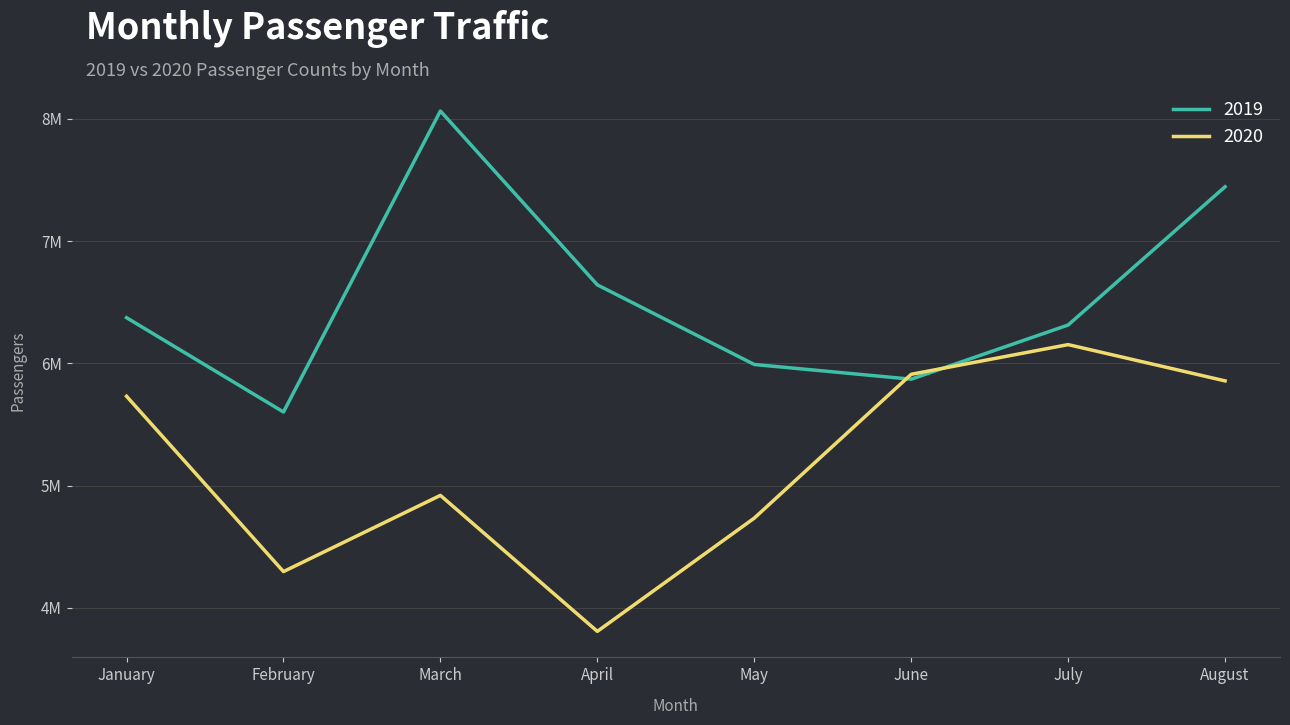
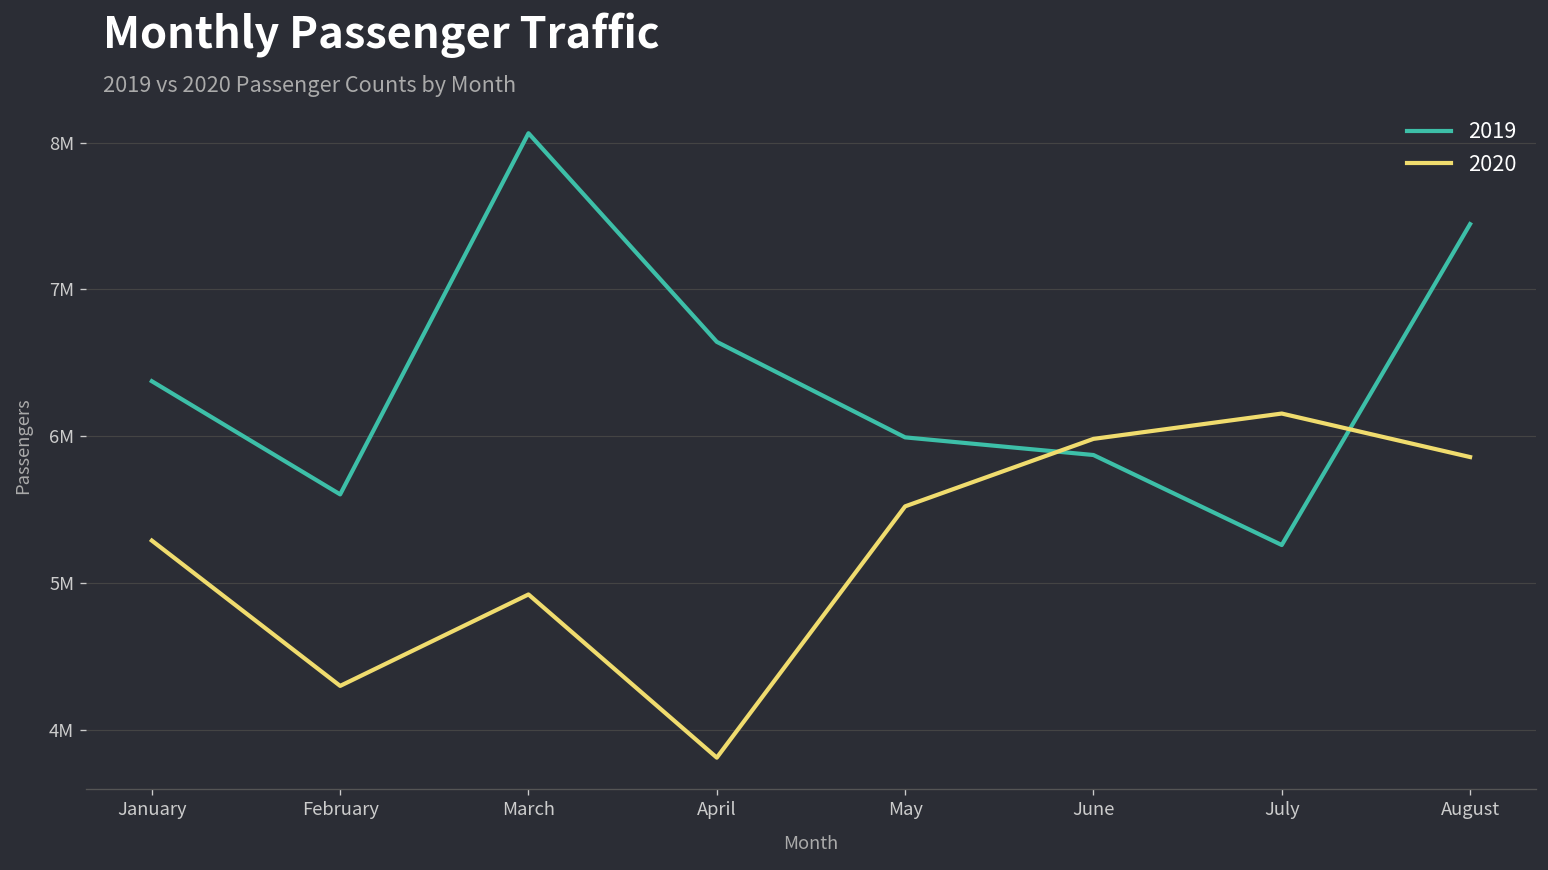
  {
    "2019": {
      "January": 6370000,
      "February": 5600000,
      "March": 8060000,
      "April": 6640000,
      "May": 5990000,
      "June": 5870000,
-     "July": 6310000,
+     "July": 5260000,
      "August": 7440000
    },
    "2020": {
-     "January": 5730000,
+     "January": 5290000,
      "February": 4300000,
      "March": 4920000,
      "April": 3810000,
-     "May": 4730000,
-     "June": 5910000,
+     "May": 5520000,
+     "June": 5980000,
      "July": 6150000,
      "August": 5860000
    }
  }
